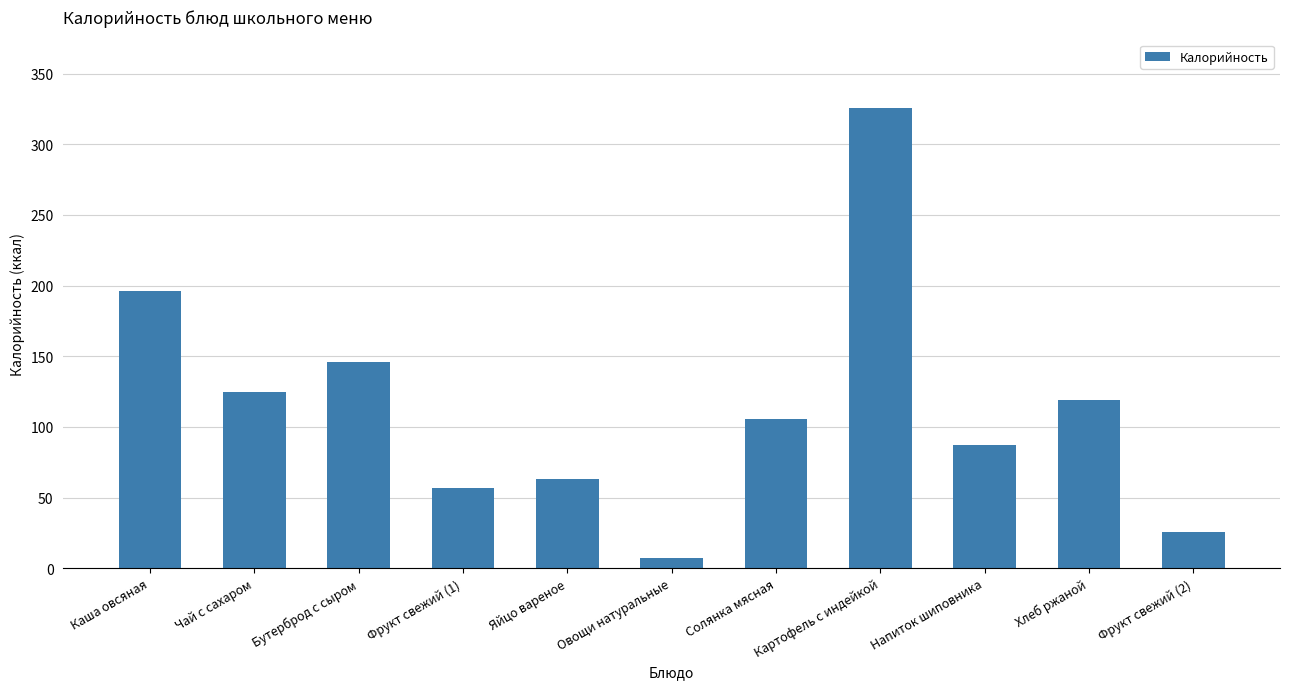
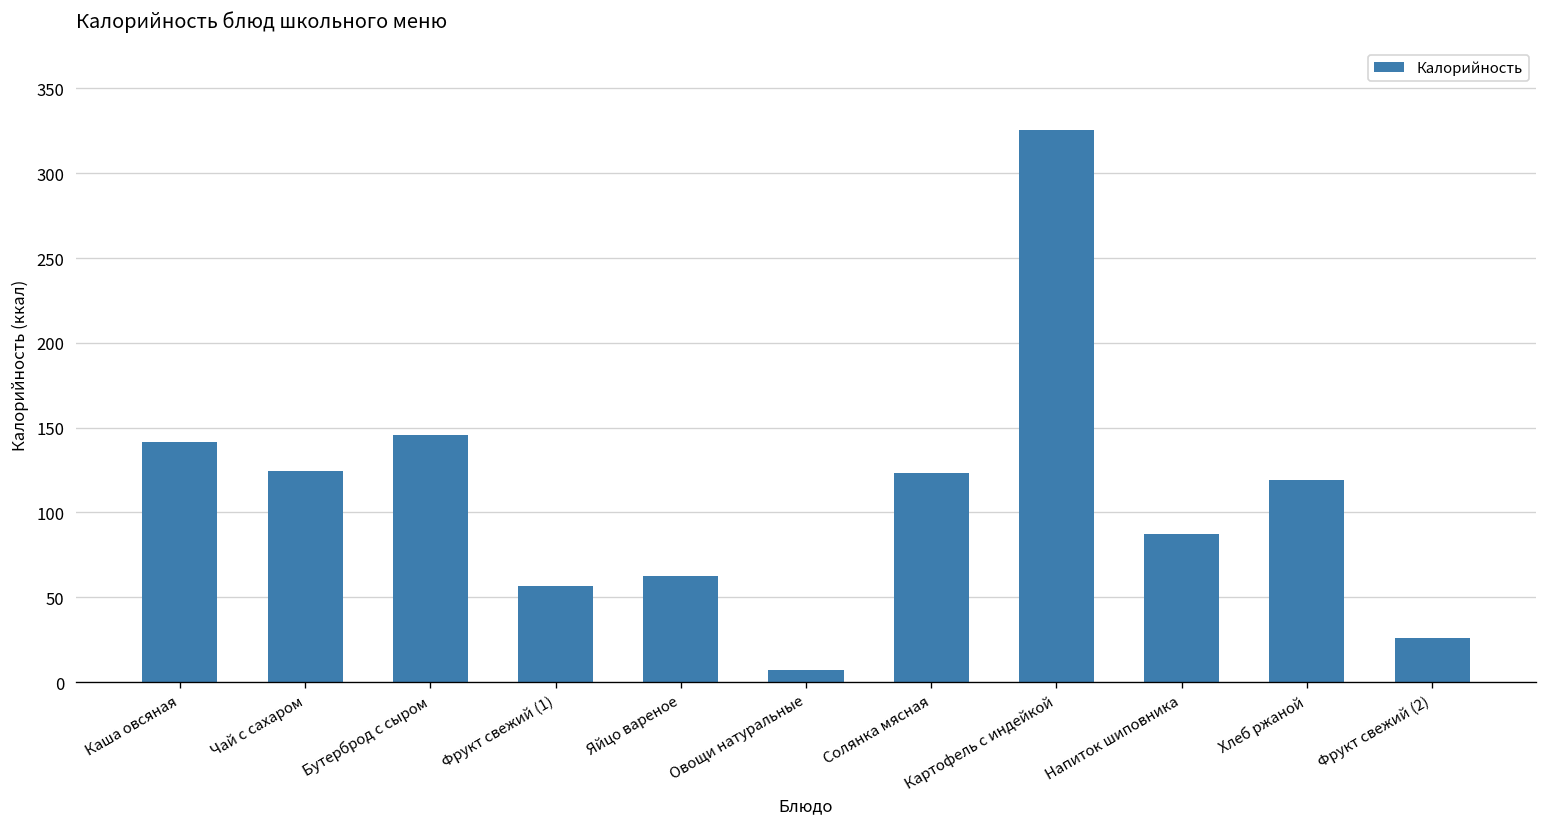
  {
-   "Каша овсяная": 196,
+   "Каша овсяная": 141,
    "Чай с сахаром": 124,
    "Бутерброд с сыром": 146,
    "Фрукт свежий (1)": 56,
    "Яйцо вареное": 63,
    "Овощи натуральные": 7,
-   "Солянка мясная": 105,
+   "Солянка мясная": 123,
    "Картофель с индейкой": 325,
    "Напиток шиповника": 87,
    "Хлеб ржаной": 119,
    "Фрукт свежий (2)": 26
  }
